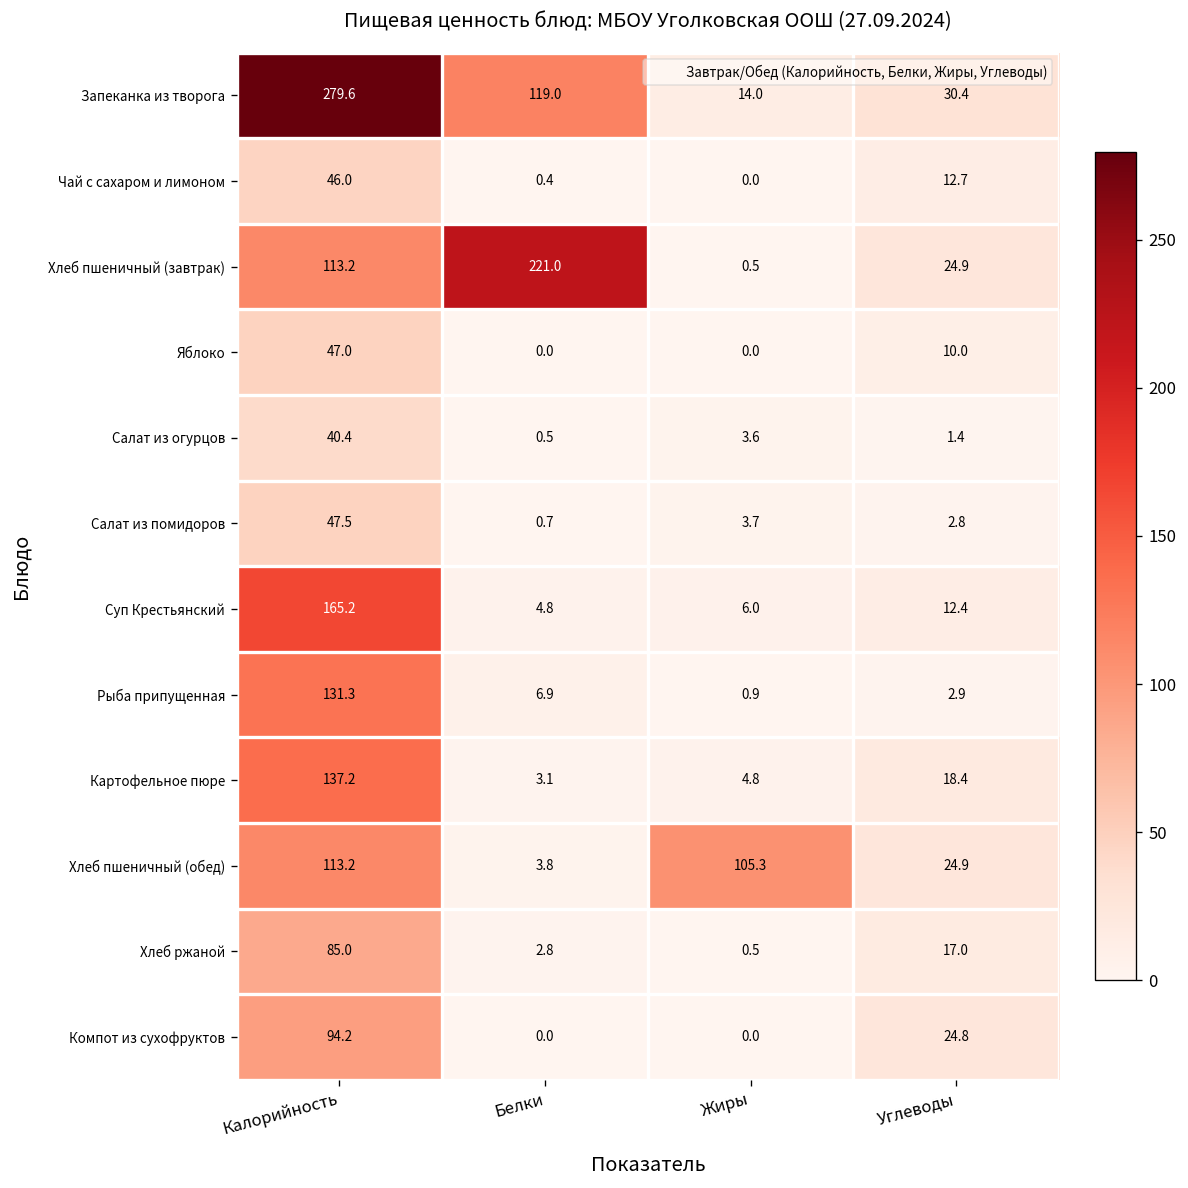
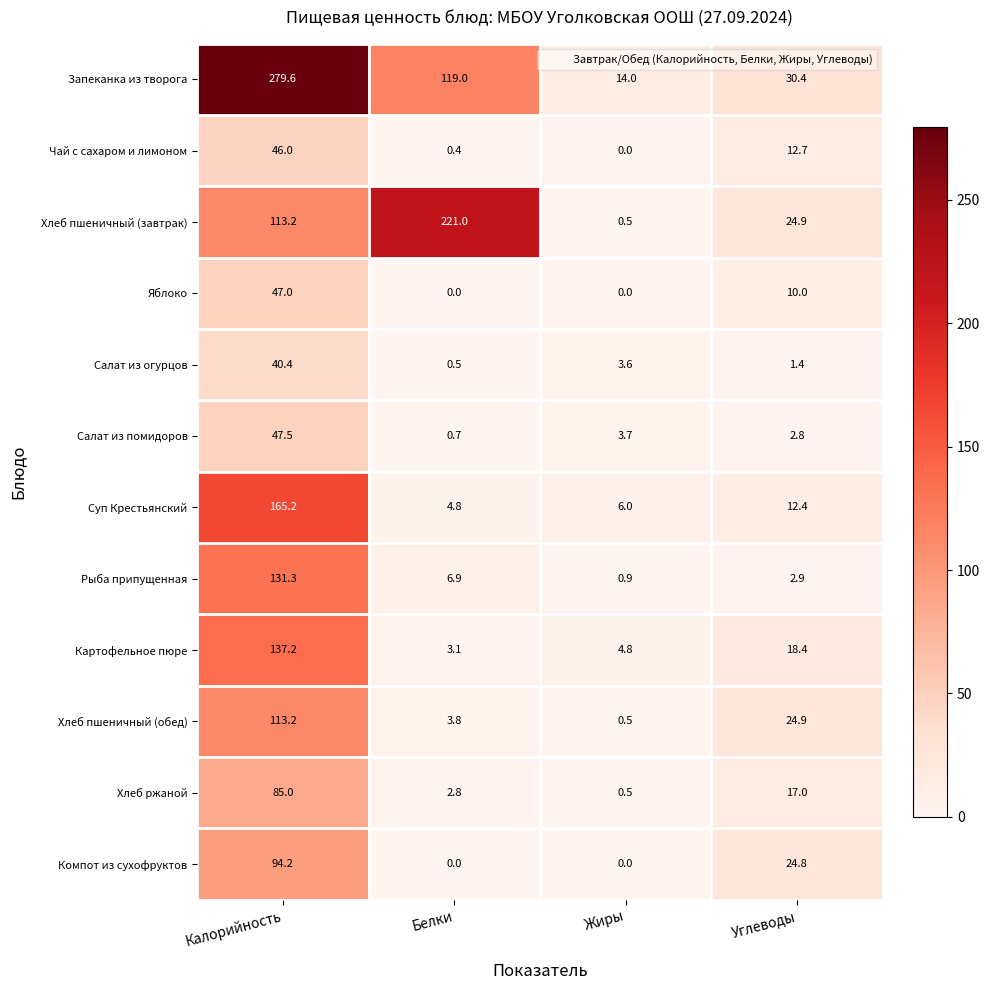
  {
    "Запеканка из творога": {
      "Калорийность": 279.6,
      "Белки": 119.0,
      "Жиры": 14.0,
      "Углеводы": 30.4
    },
    "Чай с сахаром и лимоном": {
      "Калорийность": 46.0,
      "Белки": 0.4,
      "Жиры": 0.0,
      "Углеводы": 12.7
    },
    "Хлеб пшеничный (завтрак)": {
      "Калорийность": 113.2,
      "Белки": 221.0,
      "Жиры": 0.5,
      "Углеводы": 24.9
    },
    "Яблоко": {
      "Калорийность": 47.0,
      "Белки": 0.0,
      "Жиры": 0.0,
      "Углеводы": 10.0
    },
    "Салат из огурцов": {
      "Калорийность": 40.4,
      "Белки": 0.5,
      "Жиры": 3.6,
      "Углеводы": 1.4
    },
    "Салат из помидоров": {
      "Калорийность": 47.5,
      "Белки": 0.7,
      "Жиры": 3.7,
      "Углеводы": 2.8
    },
    "Суп Крестьянский": {
      "Калорийность": 165.2,
      "Белки": 4.8,
      "Жиры": 6.0,
      "Углеводы": 12.4
    },
    "Рыба припущенная": {
      "Калорийность": 131.3,
      "Белки": 6.9,
      "Жиры": 0.9,
      "Углеводы": 2.9
    },
    "Картофельное пюре": {
      "Калорийность": 137.2,
      "Белки": 3.1,
      "Жиры": 4.8,
      "Углеводы": 18.4
    },
    "Хлеб пшеничный (обед)": {
      "Калорийность": 113.2,
      "Белки": 3.8,
-     "Жиры": 105.3,
+     "Жиры": 0.5,
      "Углеводы": 24.9
    },
    "Хлеб ржаной": {
      "Калорийность": 85.0,
      "Белки": 2.8,
      "Жиры": 0.5,
      "Углеводы": 17.0
    },
    "Компот из сухофруктов": {
      "Калорийность": 94.2,
      "Белки": 0.0,
      "Жиры": 0.0,
      "Углеводы": 24.8
    }
  }
